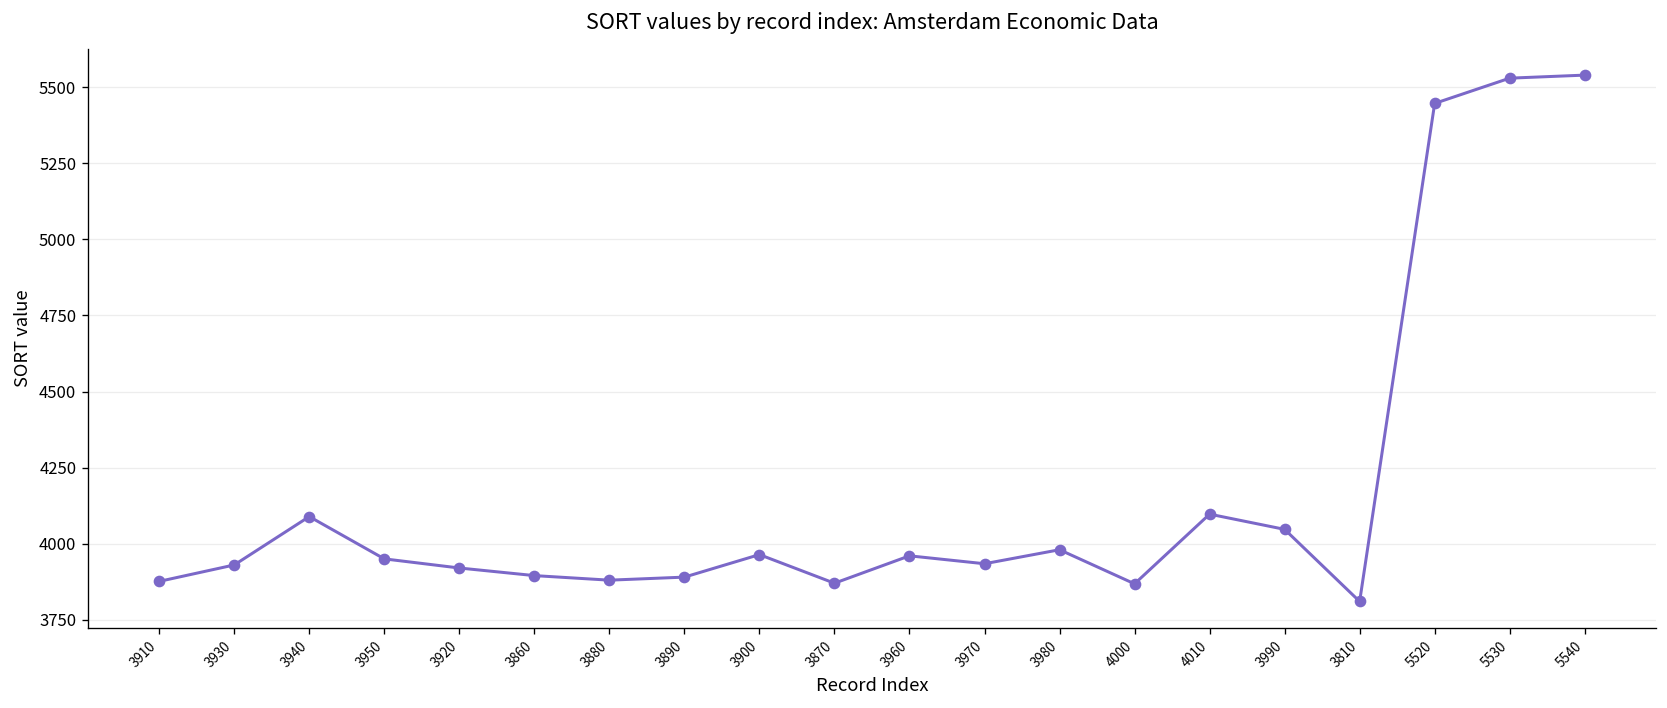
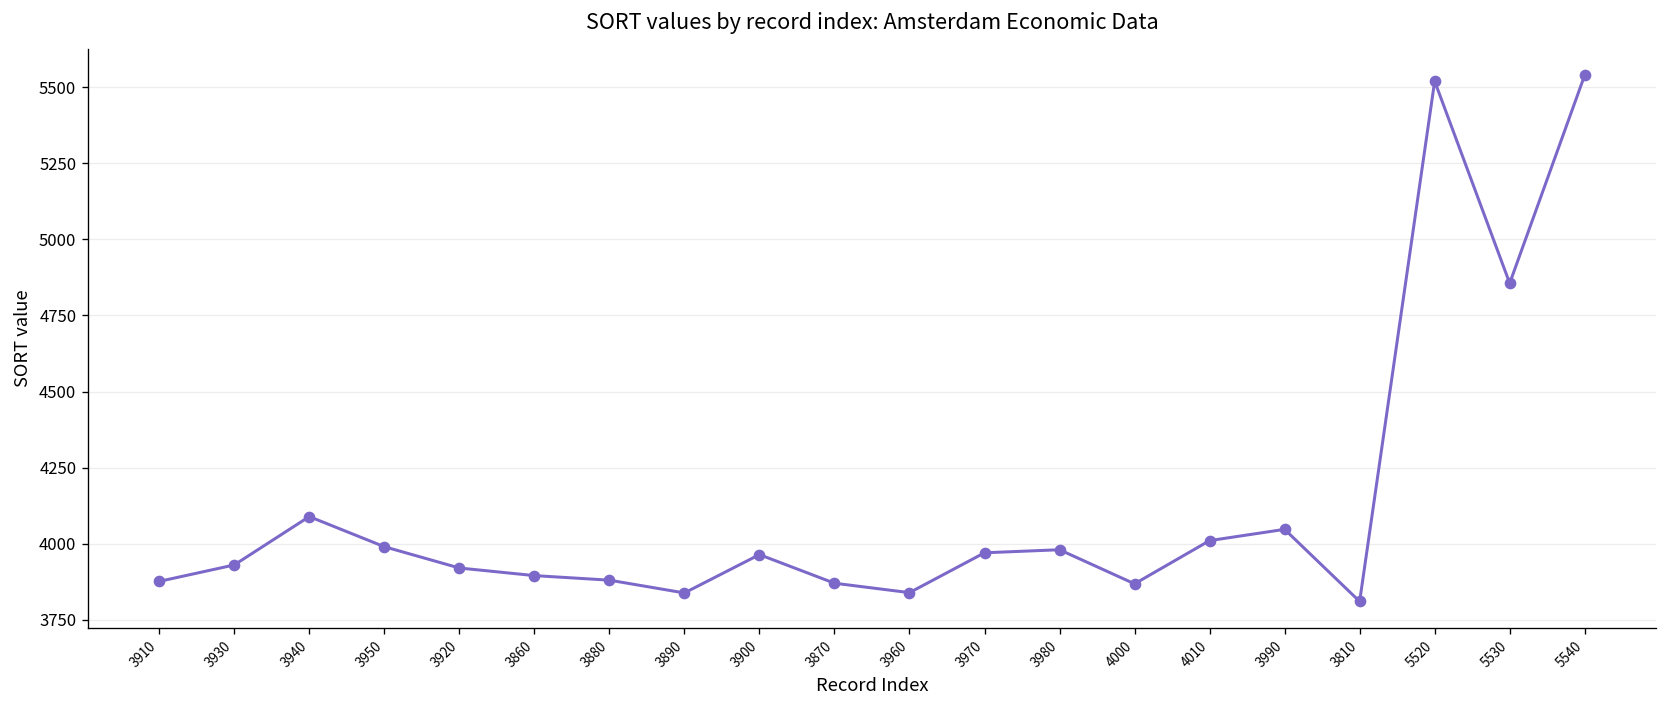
  {
    "3910": 3880,
    "3930": 3930,
    "3940": 4090,
-   "3950": 3950,
+   "3950": 3990,
    "3920": 3920,
    "3860": 3900,
    "3880": 3880,
-   "3890": 3890,
+   "3890": 3840,
    "3900": 3960,
    "3870": 3870,
-   "3960": 3960,
-   "3970": 3930,
+   "3960": 3840,
+   "3970": 3970,
    "3980": 3980,
    "4000": 3870,
-   "4010": 4100,
+   "4010": 4010,
    "3990": 4050,
    "3810": 3810,
-   "5520": 5450,
-   "5530": 5530,
+   "5520": 5520,
+   "5530": 4860,
    "5540": 5540
  }
